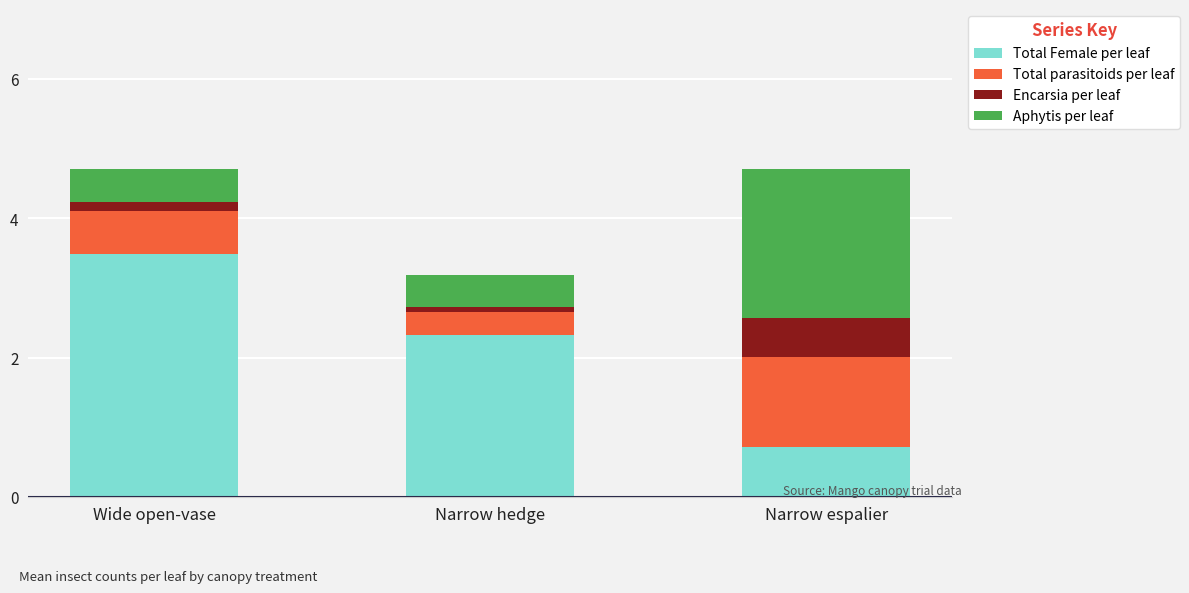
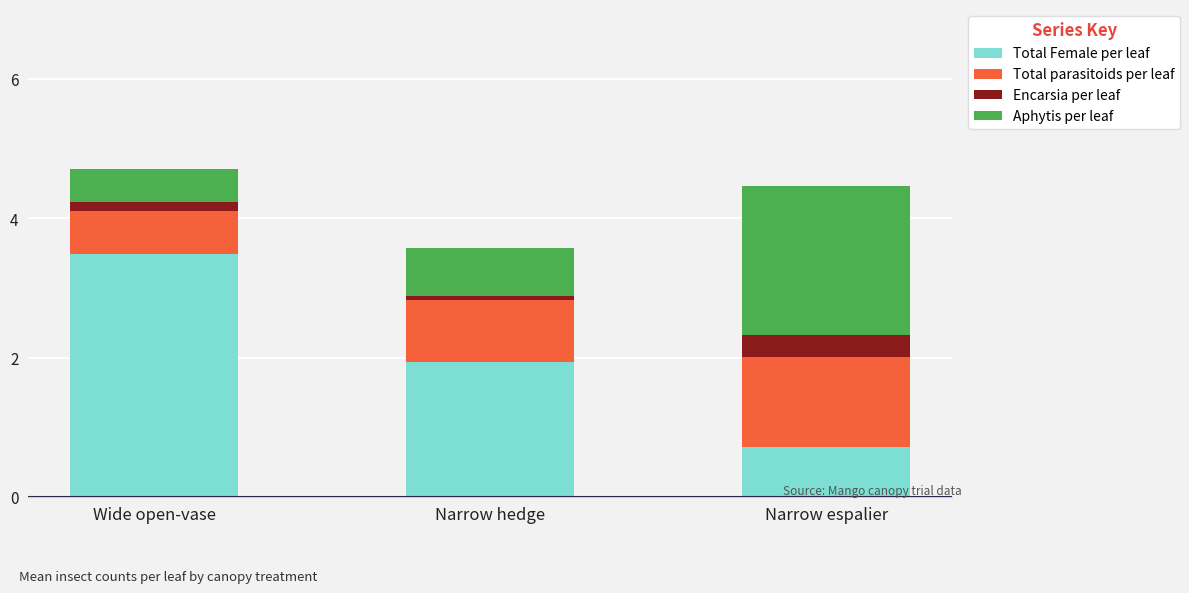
  {
    "Total Female per leaf": {
      "Wide open-vase": 3.5,
-     "Narrow hedge": 2.3,
+     "Narrow hedge": 1.9,
      "Narrow espalier": 0.7
    },
    "Total parasitoids per leaf": {
      "Wide open-vase": 0.6,
-     "Narrow hedge": 0.3,
+     "Narrow hedge": 0.9,
      "Narrow espalier": 1.3
    },
    "Encarsia per leaf": {
      "Wide open-vase": 0.1,
      "Narrow hedge": 0.1,
-     "Narrow espalier": 0.6
+     "Narrow espalier": 0.3
    },
    "Aphytis per leaf": {
      "Wide open-vase": 0.5,
-     "Narrow hedge": 0.5,
+     "Narrow hedge": 0.7,
      "Narrow espalier": 2.1
    }
  }
